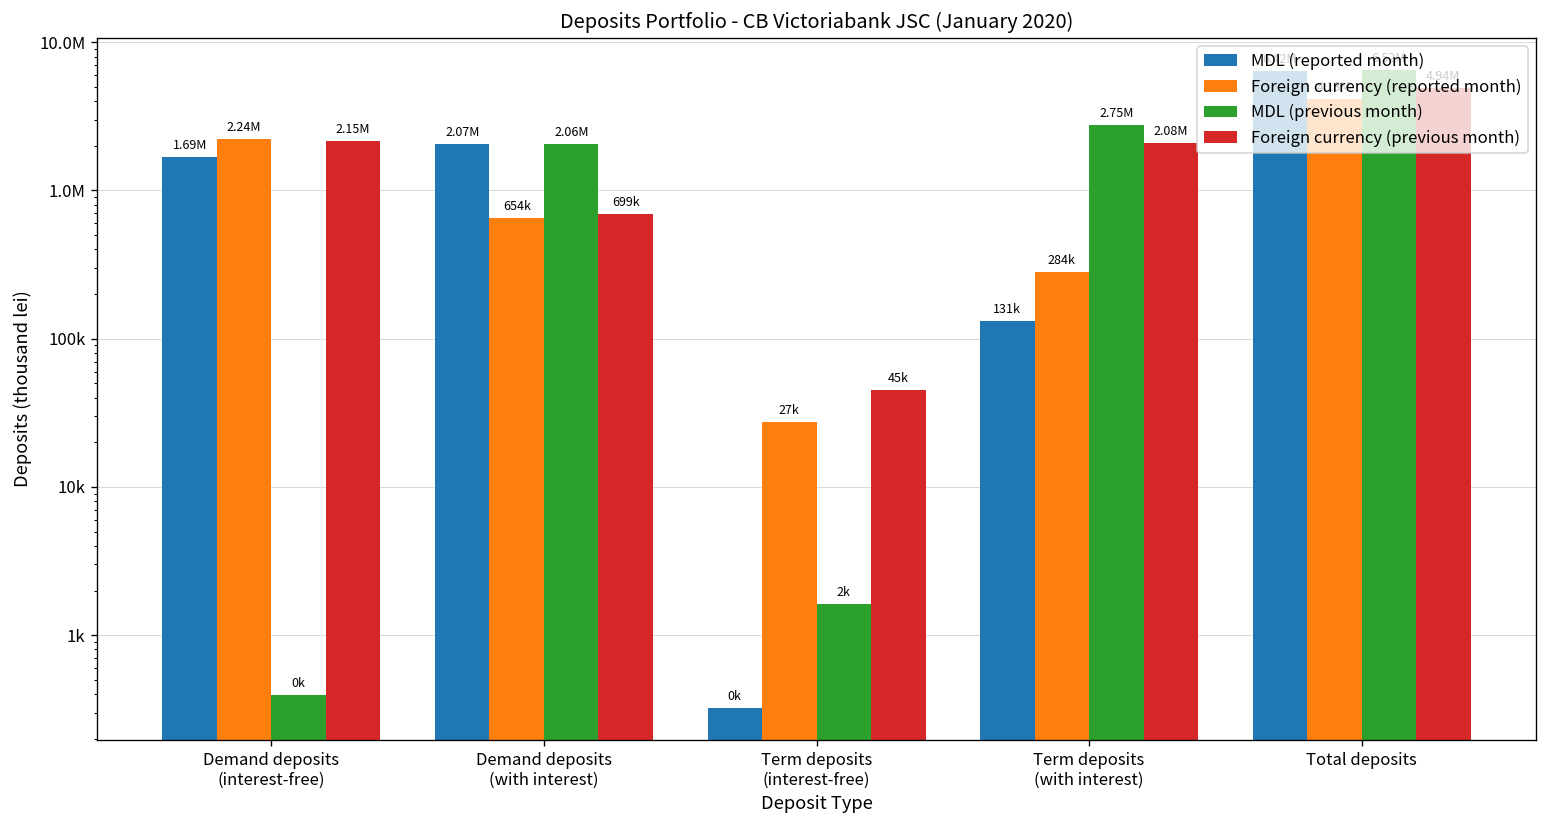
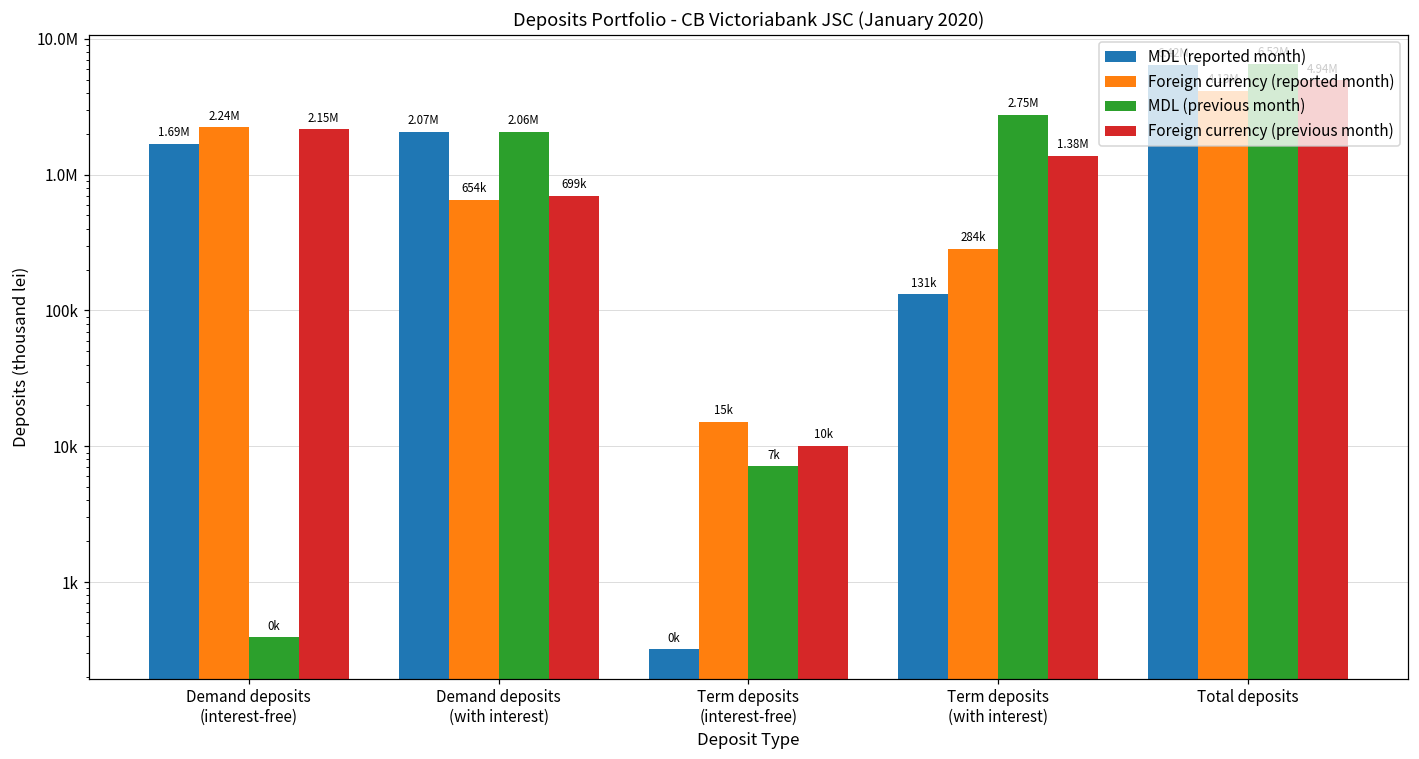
  {
    "MDL (reported month)": {
      "Demand deposits (interest-free)": "1.69M",
      "Demand deposits (with interest)": "2.07M",
      "Term deposits (with interest)": "131k"
    },
    "Foreign currency (reported month)": {
      "Demand deposits (interest-free)": "2.24M",
      "Demand deposits (with interest)": "654k",
-     "Term deposits (interest-free)": "27k",
+     "Term deposits (interest-free)": "15k",
      "Term deposits (with interest)": "284k"
    },
    "MDL (previous month)": {
      "Demand deposits (with interest)": "2.06M",
-     "Term deposits (interest-free)": "2k",
+     "Term deposits (interest-free)": "7k",
      "Term deposits (with interest)": "2.75M"
    },
    "Foreign currency (previous month)": {
      "Demand deposits (interest-free)": "2.15M",
      "Demand deposits (with interest)": "699k",
-     "Term deposits (interest-free)": "45k",
-     "Term deposits (with interest)": "2.08M"
+     "Term deposits (interest-free)": "10k",
+     "Term deposits (with interest)": "1.38M"
    }
  }
